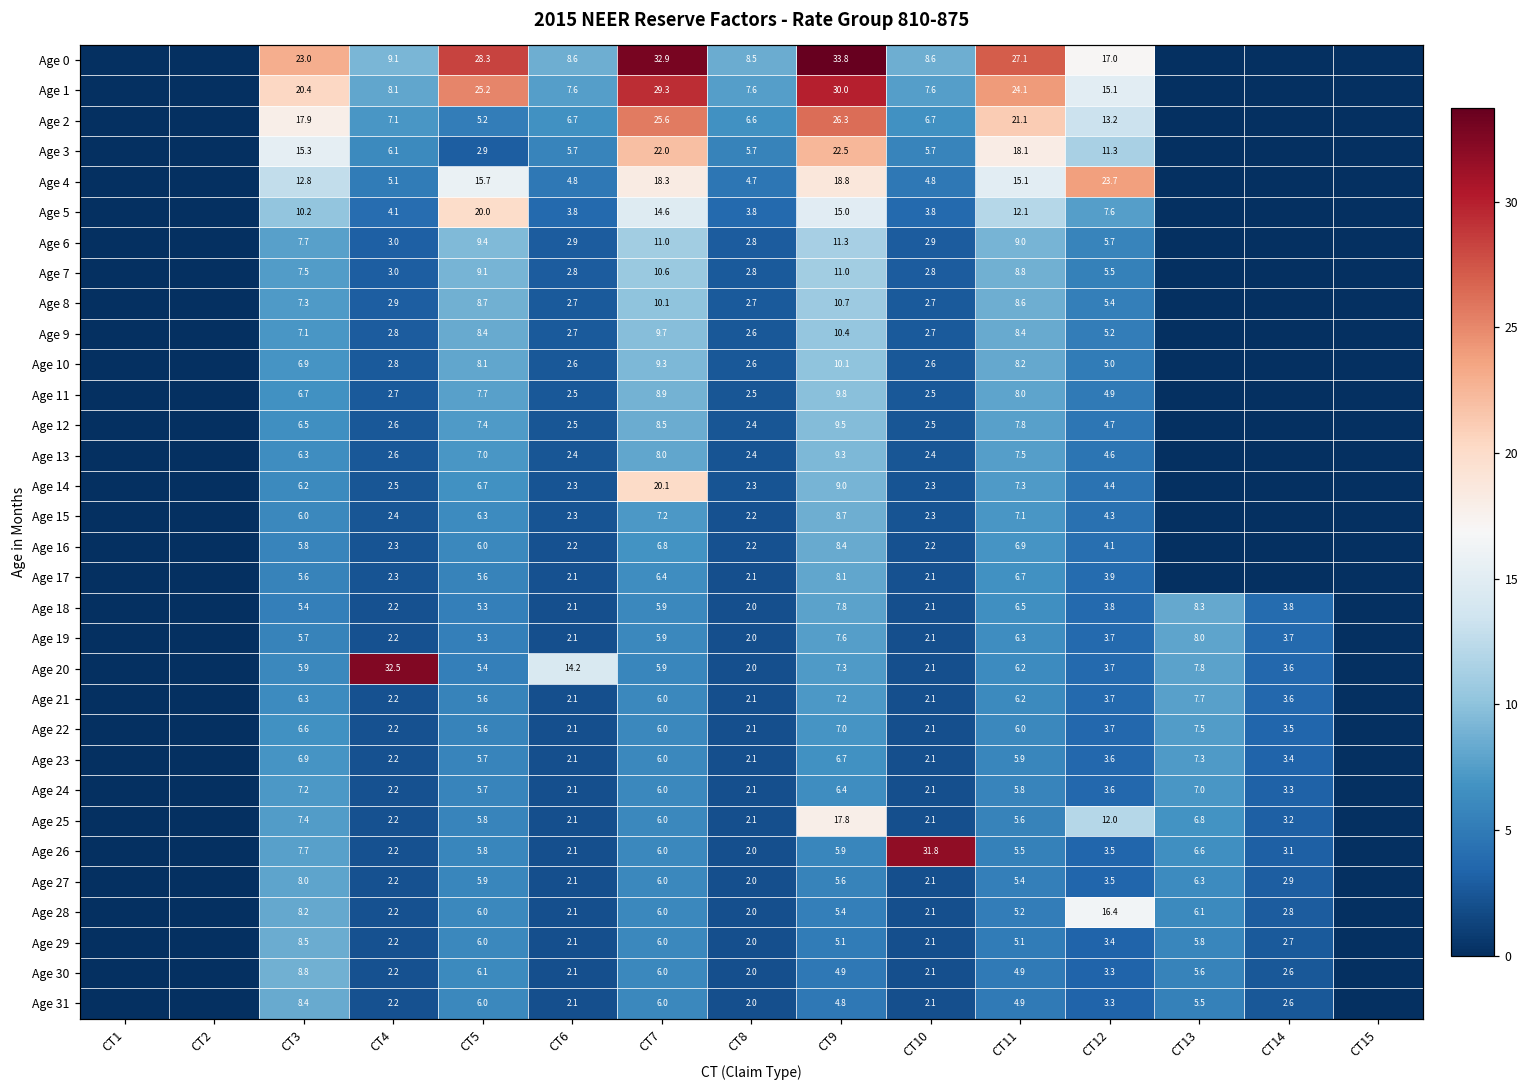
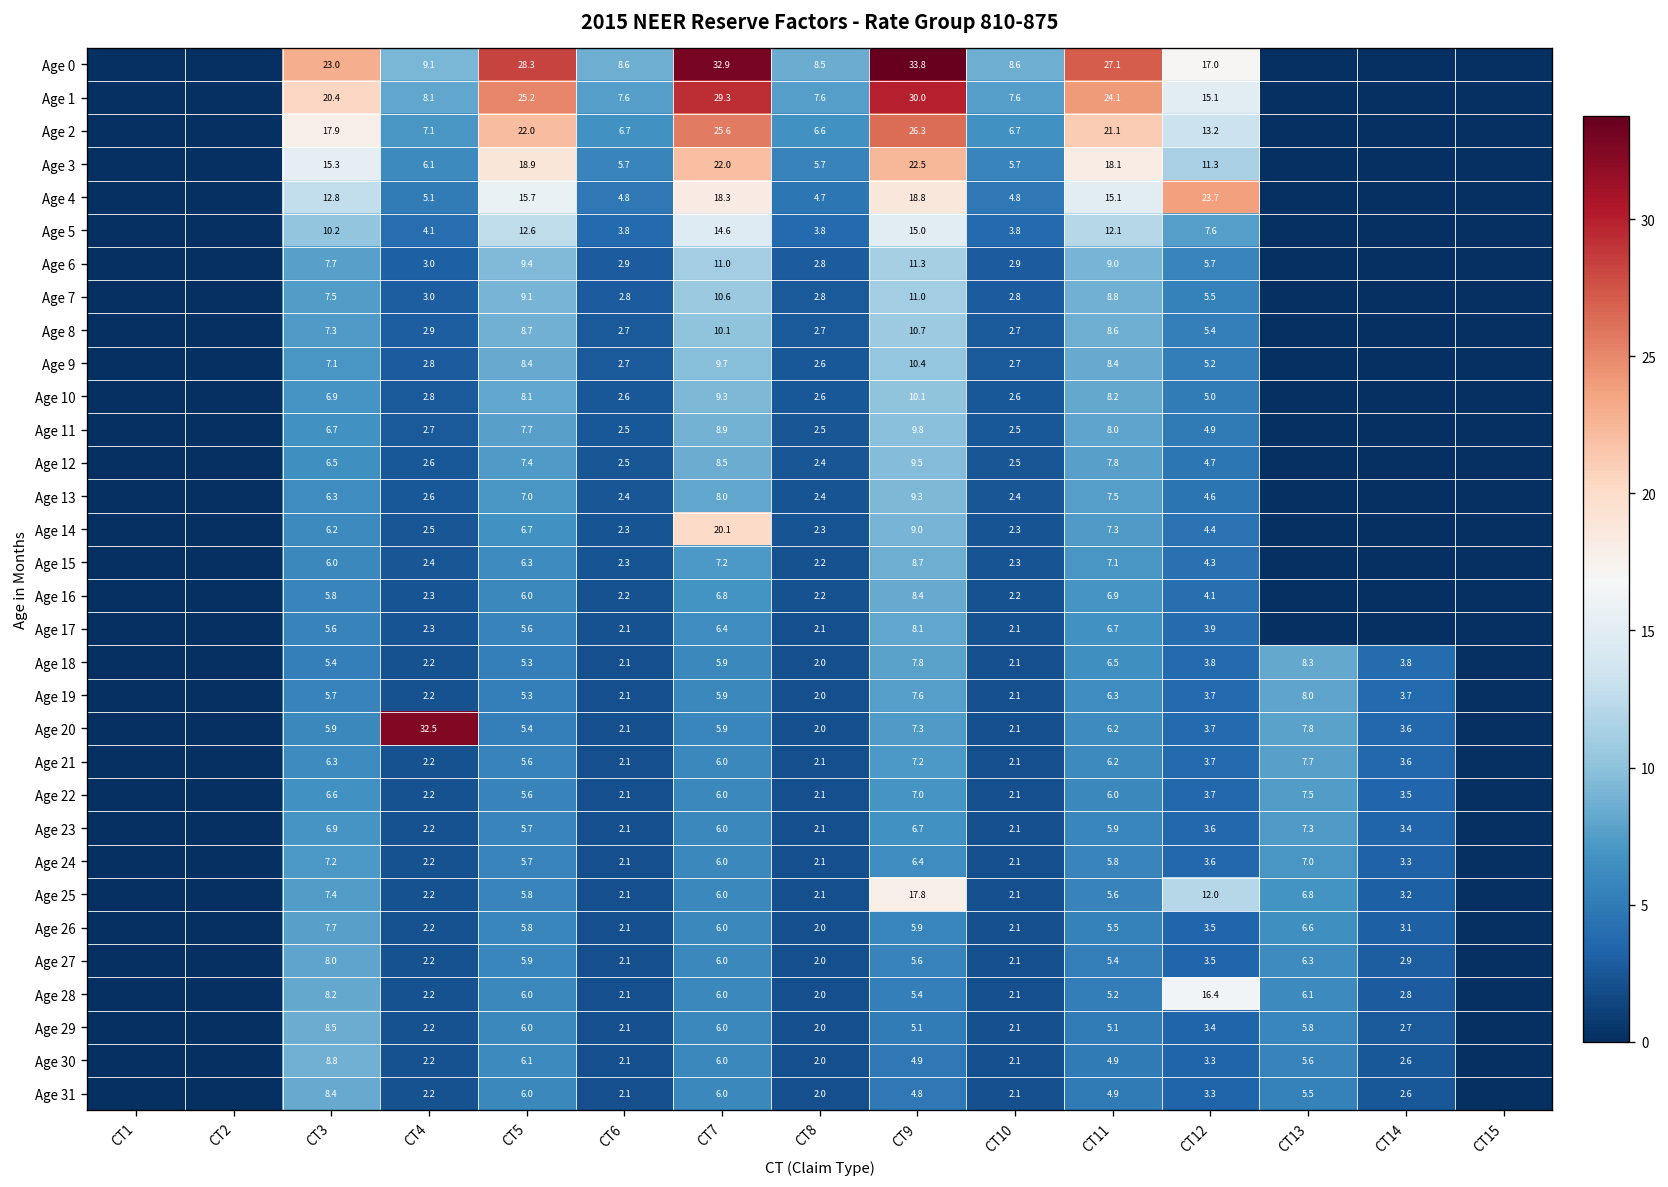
  {
    "Age 2": {
      "CT3": 17.9,
      "CT4": 7.1,
-     "CT5": 5.2,
+     "CT5": 22.0,
      "CT6": 6.7,
      "CT7": 25.6,
      "CT8": 6.6,
      "CT9": 26.3,
      "CT10": 6.7,
      "CT11": 21.1,
      "CT12": 13.2
    },
    "Age 3": {
      "CT3": 15.3,
      "CT4": 6.1,
-     "CT5": 2.9,
+     "CT5": 18.9,
      "CT6": 5.7,
      "CT7": 22.0,
      "CT8": 5.7,
      "CT9": 22.5,
      "CT10": 5.7,
      "CT11": 18.1,
      "CT12": 11.3
    },
    "Age 5": {
      "CT3": 10.2,
      "CT4": 4.1,
-     "CT5": 20.0,
+     "CT5": 12.6,
      "CT6": 3.8,
      "CT7": 14.6,
      "CT8": 3.8,
      "CT9": 15.0,
      "CT10": 3.8,
      "CT11": 12.1,
      "CT12": 7.6
    },
    "Age 20": {
      "CT3": 5.9,
      "CT4": 32.5,
      "CT5": 5.4,
-     "CT6": 14.2,
+     "CT6": 2.1,
      "CT7": 5.9,
      "CT8": 2.0,
      "CT9": 7.3,
      "CT10": 2.1,
      "CT11": 6.2,
      "CT12": 3.7,
      "CT13": 7.8,
      "CT14": 3.6
    },
    "Age 26": {
      "CT3": 7.7,
      "CT4": 2.2,
      "CT5": 5.8,
      "CT6": 2.1,
      "CT7": 6.0,
      "CT8": 2.0,
      "CT9": 5.9,
-     "CT10": 31.8,
+     "CT10": 2.1,
      "CT11": 5.5,
      "CT12": 3.5,
      "CT13": 6.6,
      "CT14": 3.1
    }
  }
